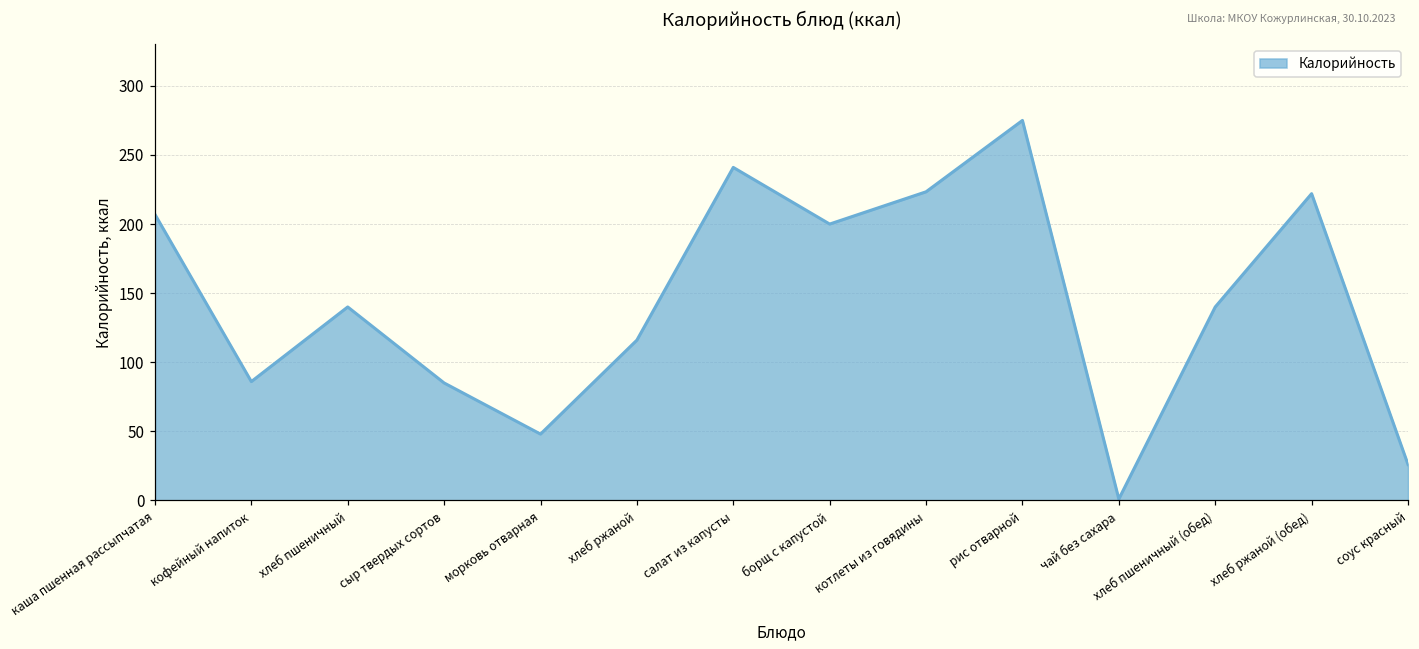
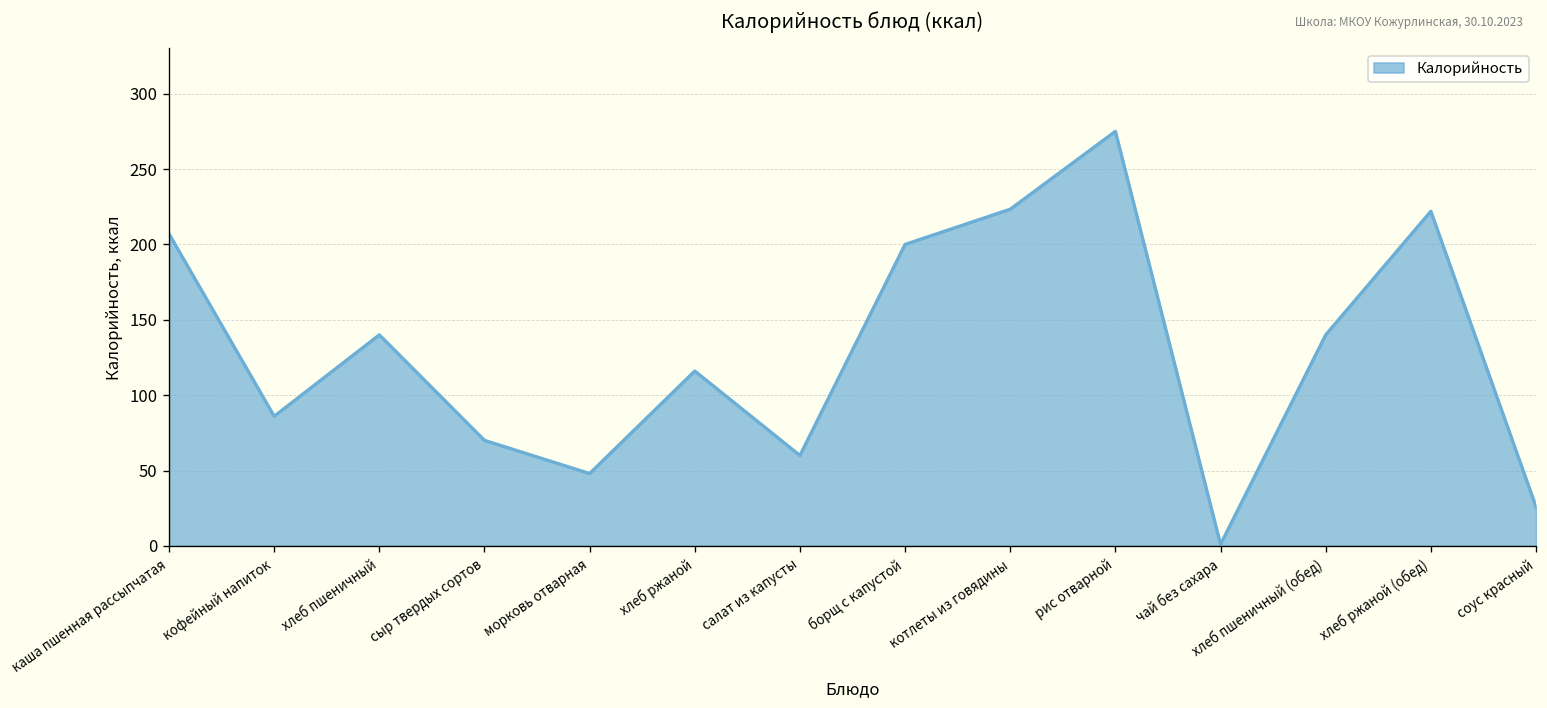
  {
    "каша пшенная рассыпчатая": 207,
    "кофейный напиток": 86,
    "хлеб пшеничный": 140,
-   "сыр твердых сортов": 85,
+   "сыр твердых сортов": 70,
    "морковь отварная": 48,
    "хлеб ржаной": 116,
-   "салат из капусты": 241,
+   "салат из капусты": 60,
    "борщ с капустой": 200,
    "котлеты из говядины": 223,
    "рис отварной": 275,
    "чай без сахара": 1,
    "хлеб пшеничный (обед)": 140,
    "хлеб ржаной (обед)": 222,
    "соус красный": 26
  }
